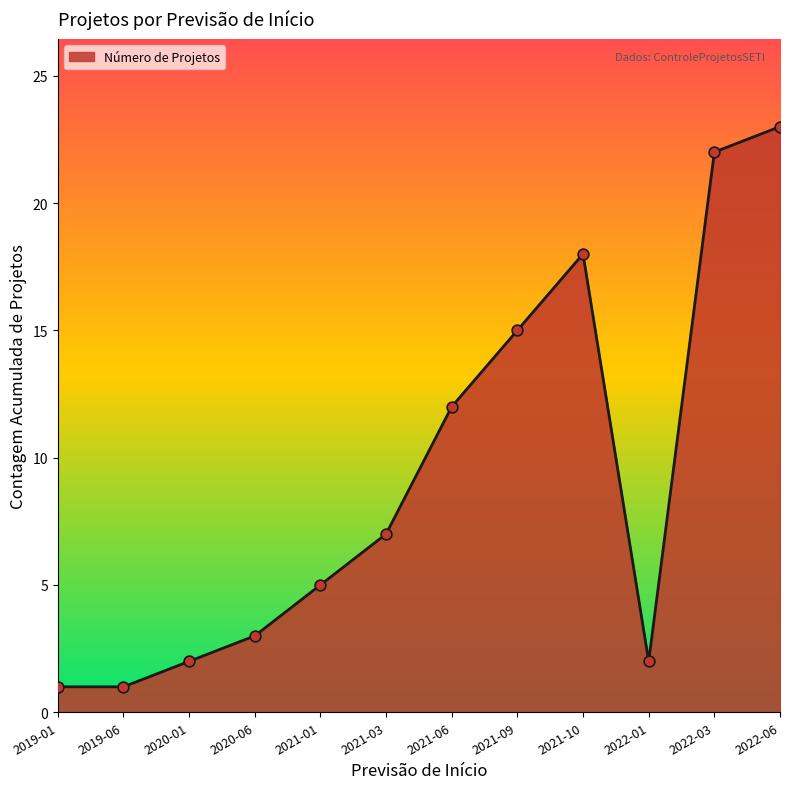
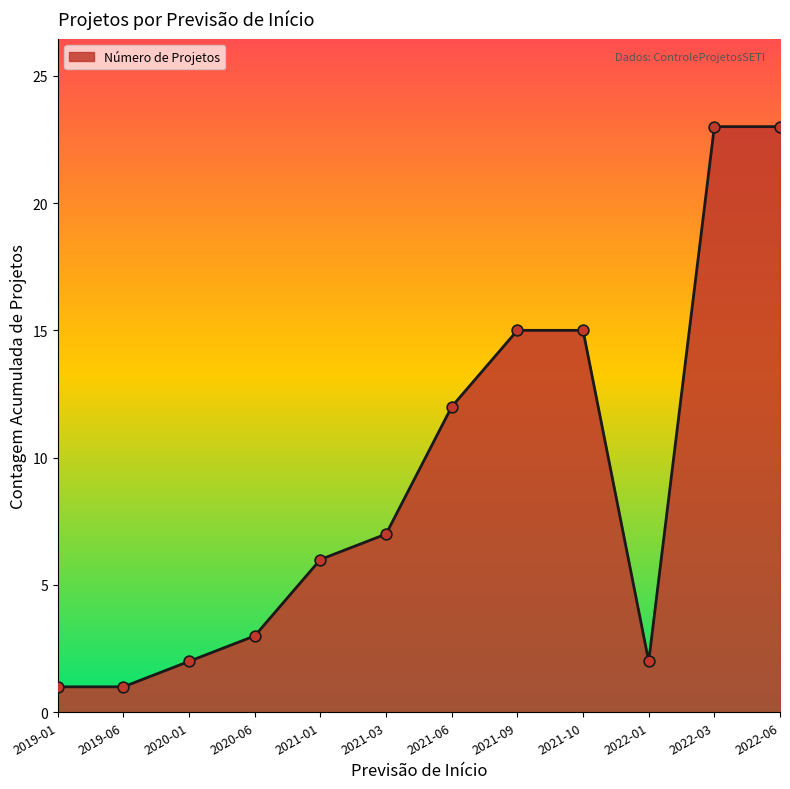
  {
    "2019-01": 1,
    "2019-06": 1,
    "2020-01": 2,
    "2020-06": 3,
-   "2021-01": 5,
+   "2021-01": 6,
    "2021-03": 7,
    "2021-06": 12,
    "2021-09": 15,
-   "2021-10": 18,
+   "2021-10": 15,
    "2022-01": 2,
-   "2022-03": 22,
+   "2022-03": 23,
    "2022-06": 23
  }
